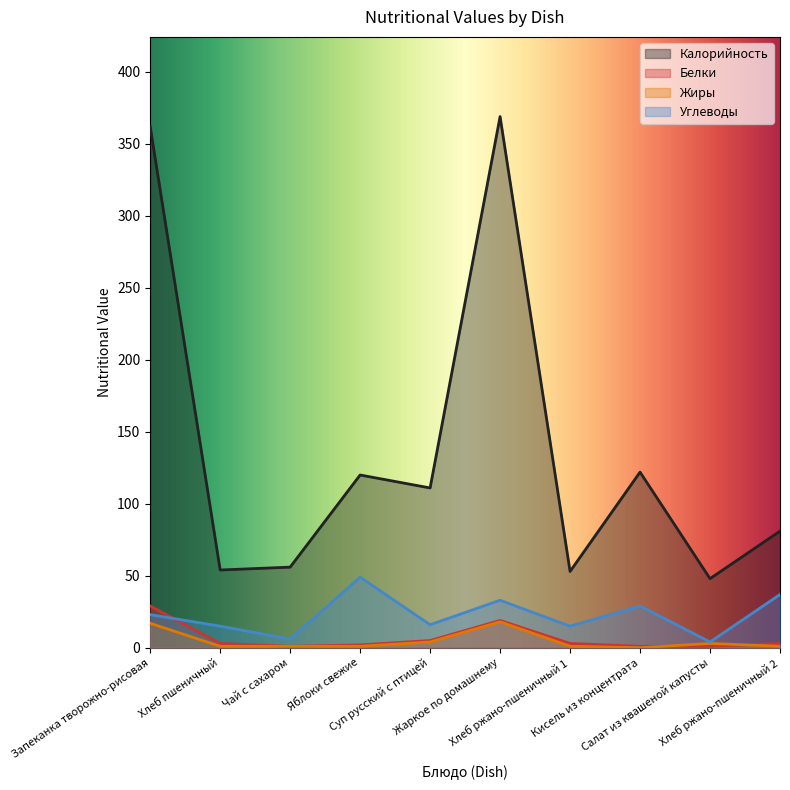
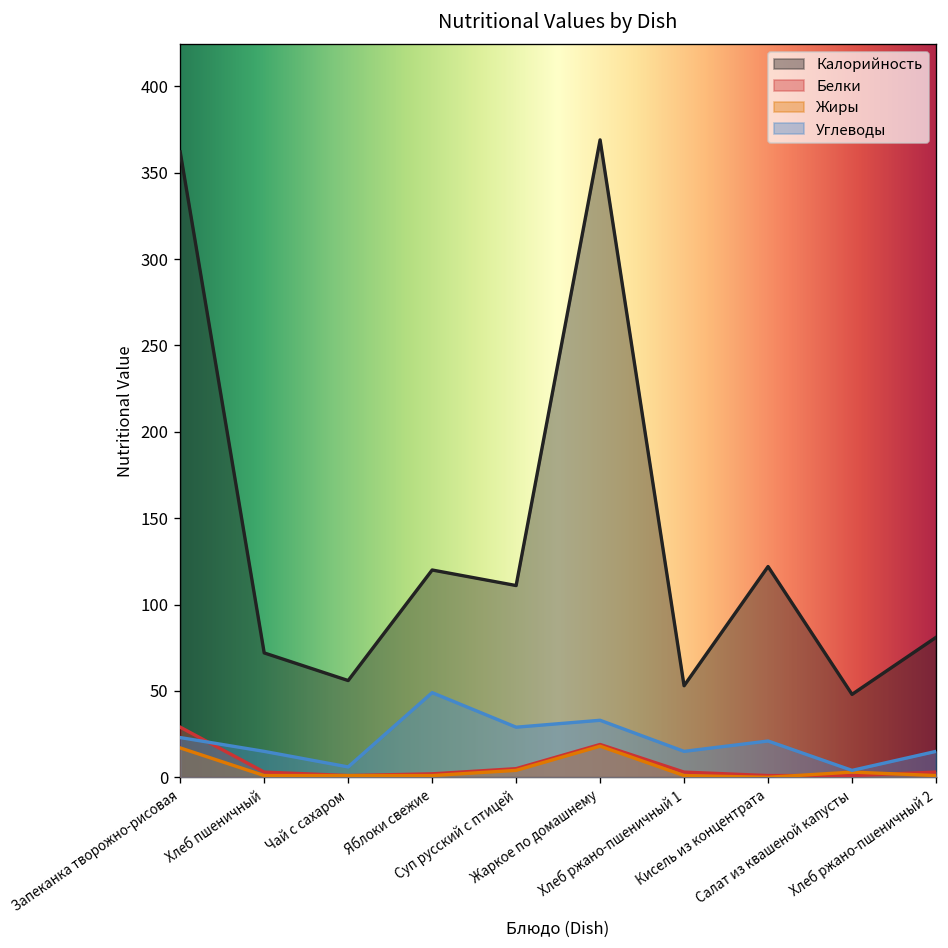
  {
    "Калорийность": {
      "Запеканка творожно-рисовая": 362,
-     "Хлеб пшеничный": 54,
+     "Хлеб пшеничный": 72,
      "Чай с сахаром": 56,
      "Яблоки свежие": 120,
      "Суп русский с птицей": 111,
      "Жаркое по домашнему": 369,
      "Хлеб ржано-пшеничный 1": 53,
      "Кисель из концентрата": 122,
      "Салат из квашеной капусты": 48,
      "Хлеб ржано-пшеничный 2": 81
    },
    "Углеводы": {
      "Запеканка творожно-рисовая": 23,
      "Хлеб пшеничный": 15,
      "Чай с сахаром": 6,
      "Яблоки свежие": 49,
-     "Суп русский с птицей": 16,
+     "Суп русский с птицей": 29,
      "Жаркое по домашнему": 33,
      "Хлеб ржано-пшеничный 1": 15,
-     "Кисель из концентрата": 29,
-     "Хлеб ржано-пшеничный 2": 37
+     "Кисель из концентрата": 21,
+     "Хлеб ржано-пшеничный 2": 15
    }
  }
